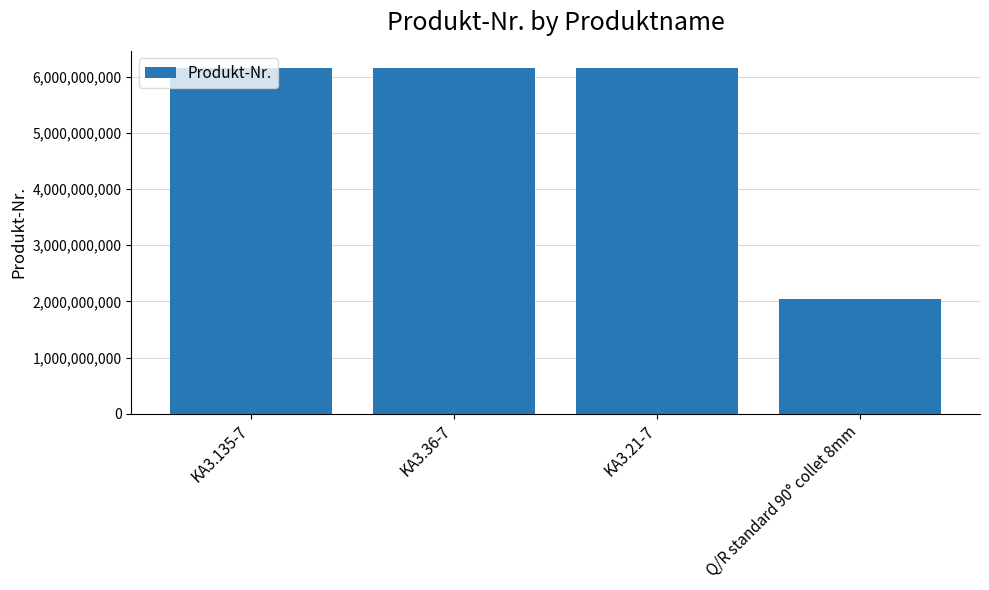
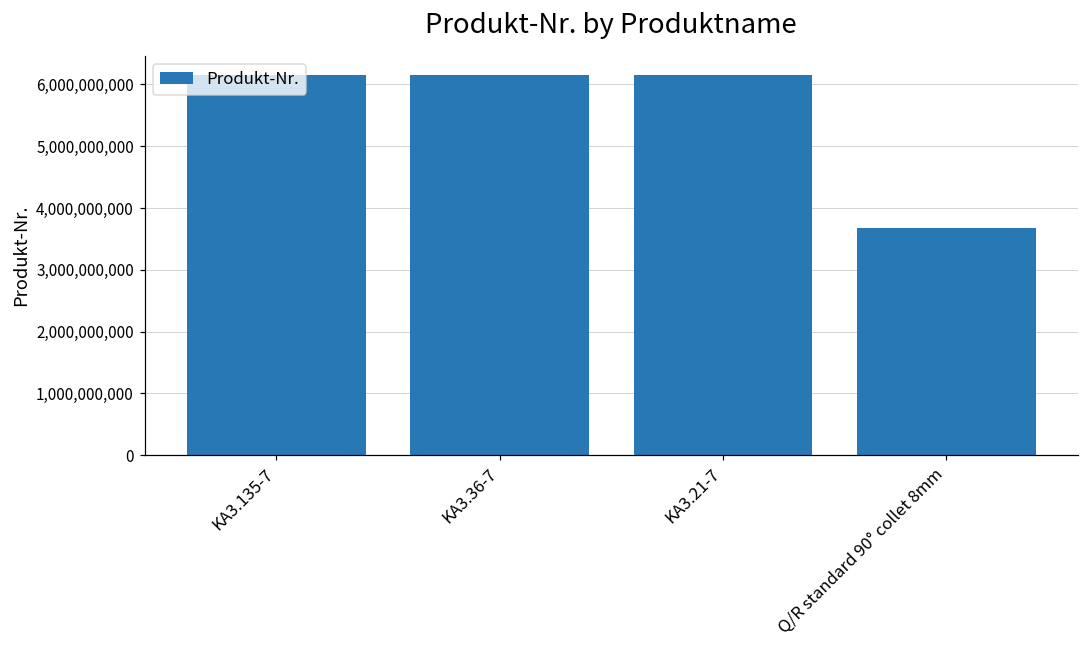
  {
    "KA3.36-7": "6,200,000,000",
    "KA3.21-7": "6,200,000,000",
-   "Q/R standard 90° collet 8mm": "2,100,000,000"
+   "Q/R standard 90° collet 8mm": "3,700,000,000"
  }
